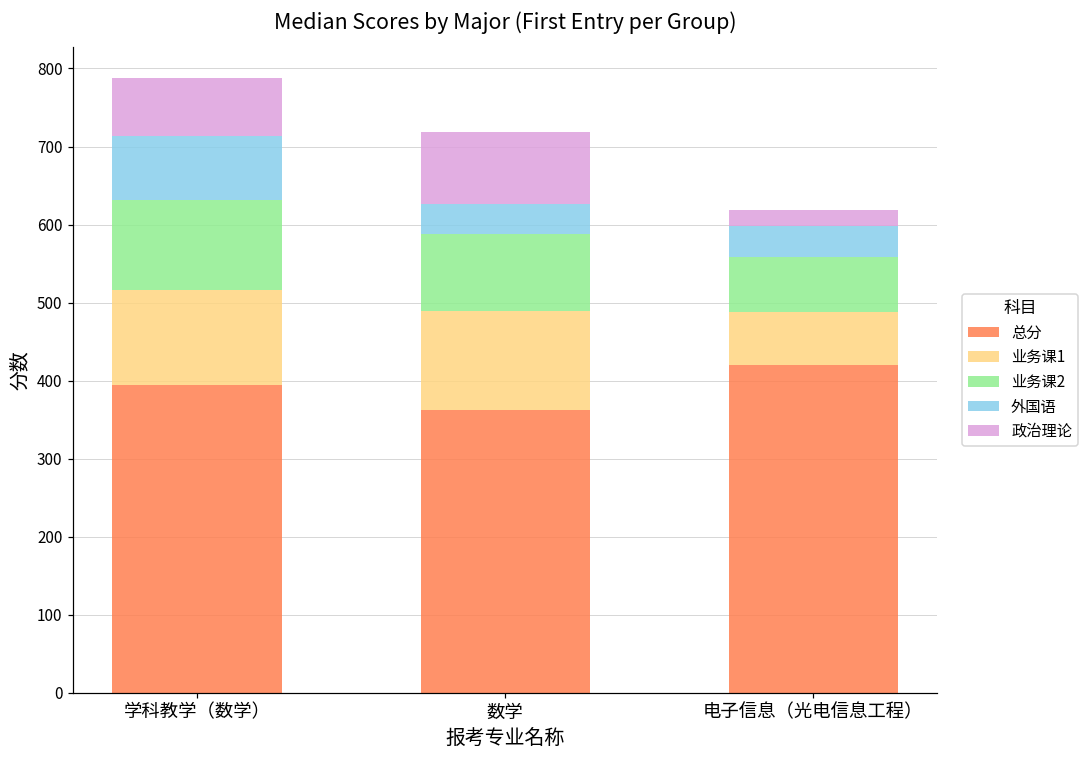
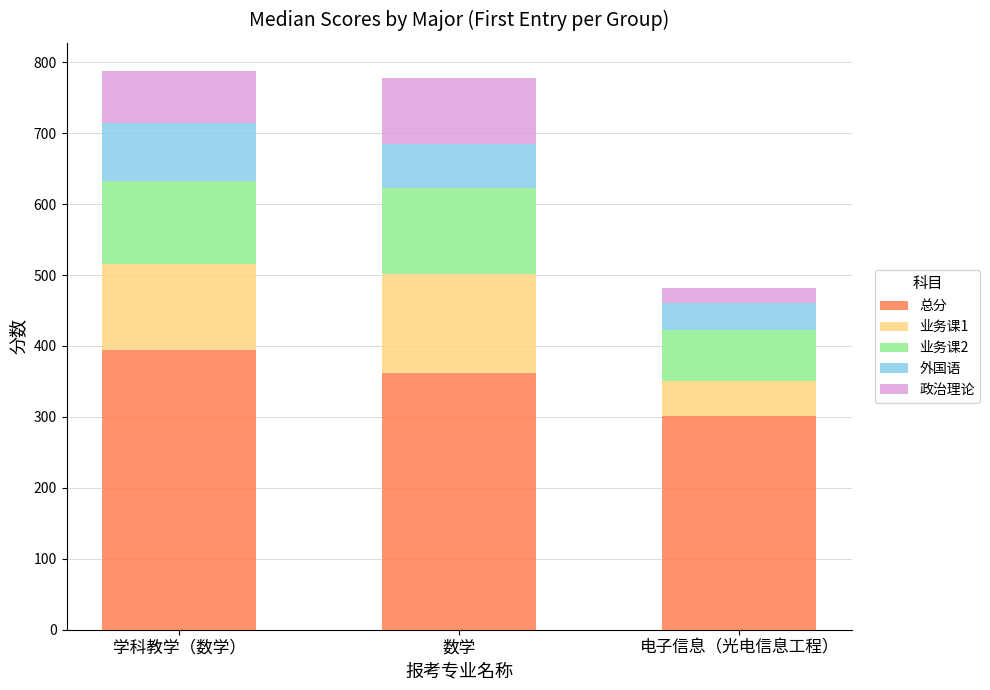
  {
    "总分": {
      "学科教学（数学）": 390,
      "数学": 360,
-     "电子信息（光电信息工程）": 420
+     "电子信息（光电信息工程）": 300
    },
    "业务课1": {
      "学科教学（数学）": 120,
-     "数学": 130,
-     "电子信息（光电信息工程）": 70
+     "数学": 140,
+     "电子信息（光电信息工程）": 50
    },
    "业务课2": {
      "学科教学（数学）": 120,
-     "数学": 100,
+     "数学": 120,
      "电子信息（光电信息工程）": 70
    },
    "外国语": {
      "学科教学（数学）": 80,
-     "数学": 40,
+     "数学": 60,
      "电子信息（光电信息工程）": 40
    },
    "政治理论": {
      "学科教学（数学）": 70,
      "数学": 90,
      "电子信息（光电信息工程）": 20
    }
  }
